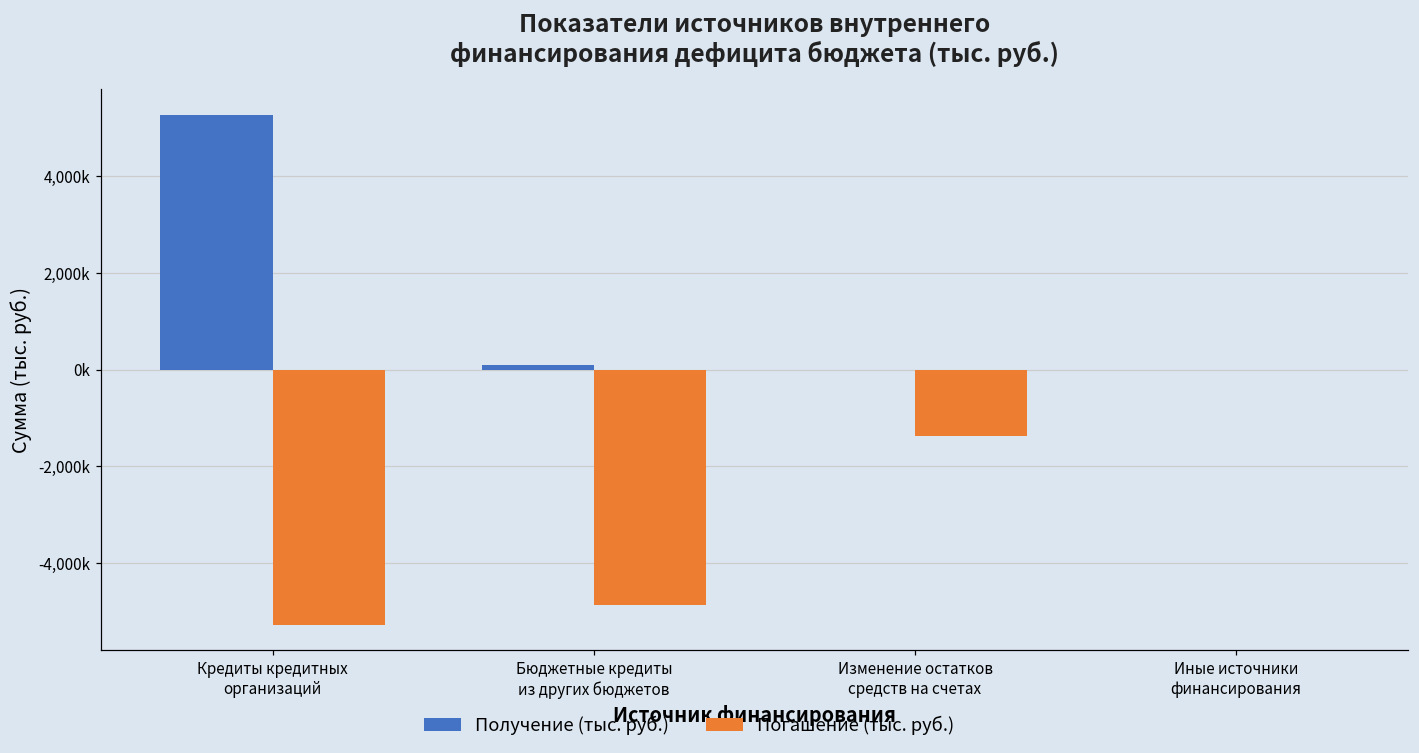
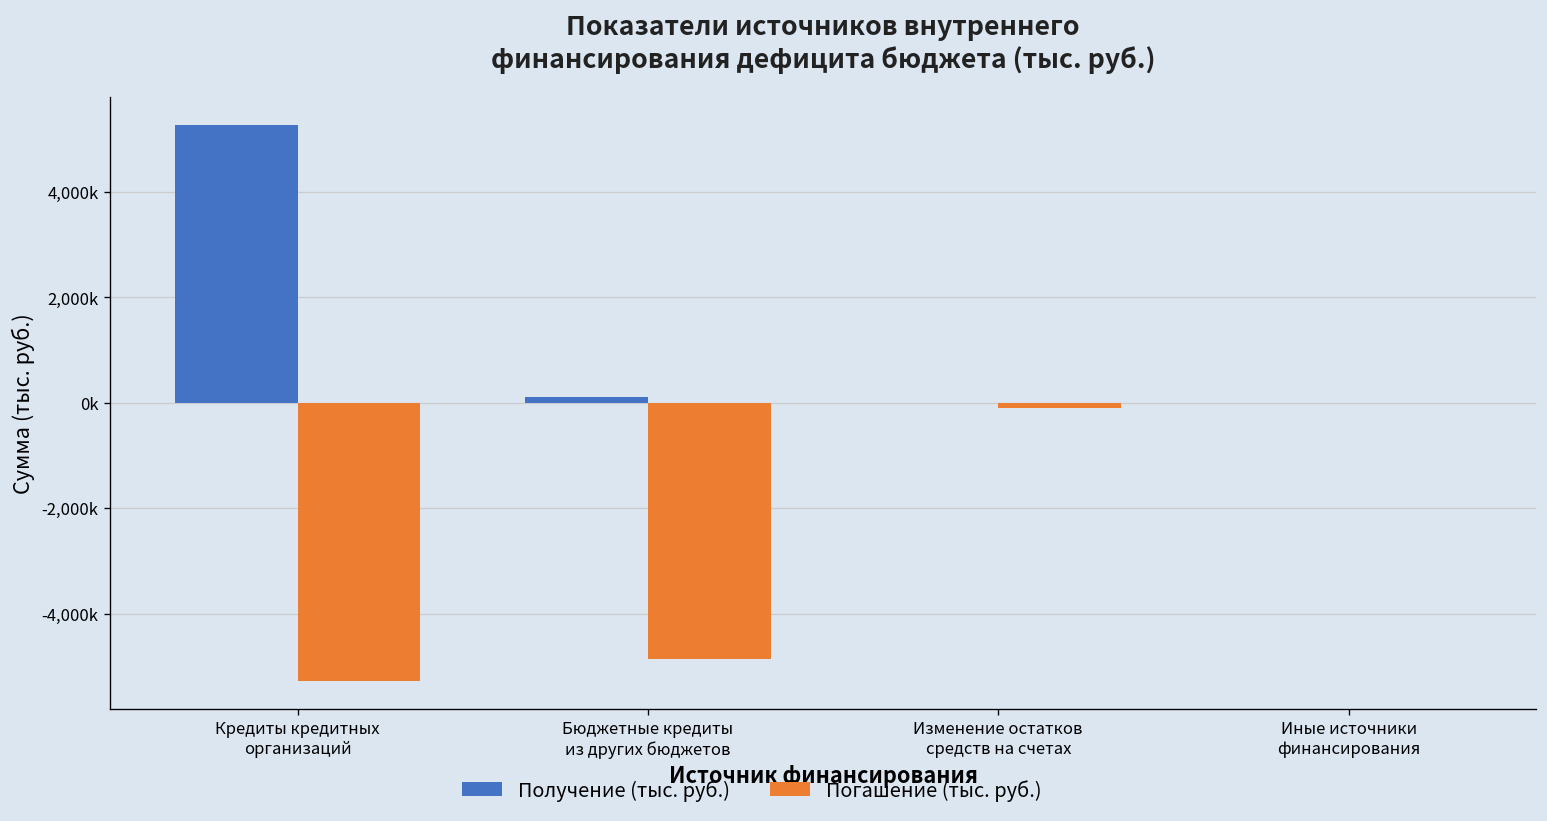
  {
    "Получение (тыс. руб.)": {
      "Кредиты кредитных организаций": "5,300,000",
      "Бюджетные кредиты из других бюджетов": "100,000",
      "Изменение остатков средств на счетах": "0",
      "Иные источники финансирования": "0"
    },
    "Погашение (тыс. руб.)": {
      "Кредиты кредитных организаций": "-5,300,000",
      "Бюджетные кредиты из других бюджетов": "-4,900,000",
-     "Изменение остатков средств на счетах": "-1,400,000",
+     "Изменение остатков средств на счетах": "-100,000",
      "Иные источники финансирования": "0"
    }
  }
